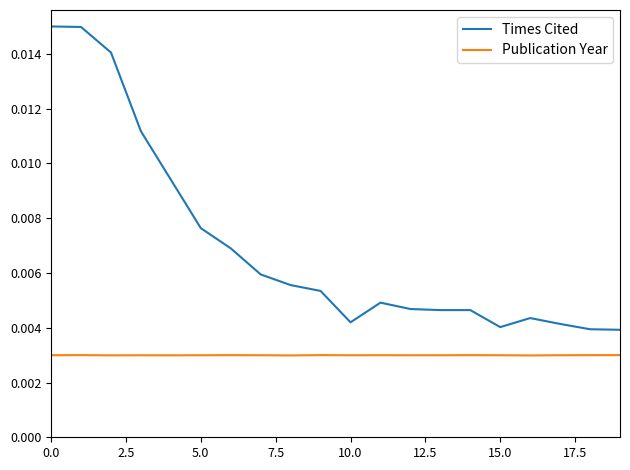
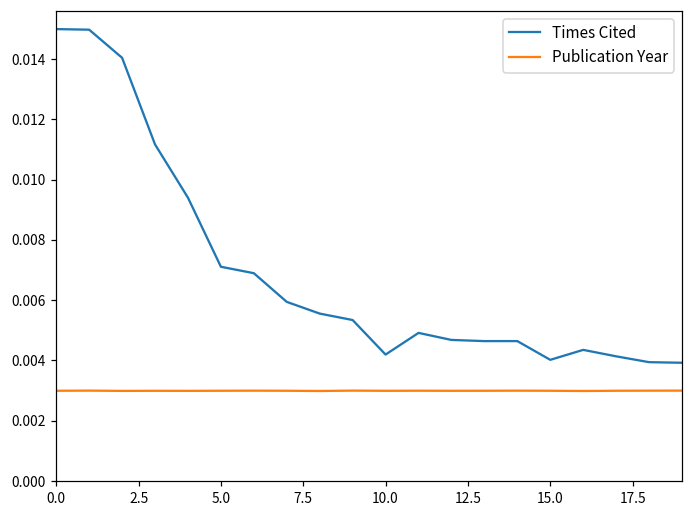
  {
    "Times Cited": {
      "0.0": 0.0150,
-     "5.0": 0.0076,
+     "5.0": 0.0071,
      "10.0": 0.0042,
      "15.0": 0.0040
    },
    "Publication Year": {
      "0.0": 0.0030,
      "5.0": 0.0030,
      "10.0": 0.0030,
      "15.0": 0.0030
    }
  }
